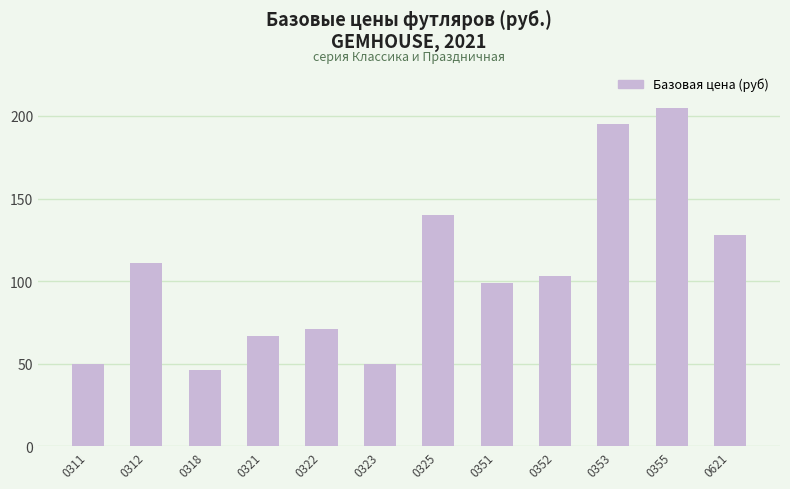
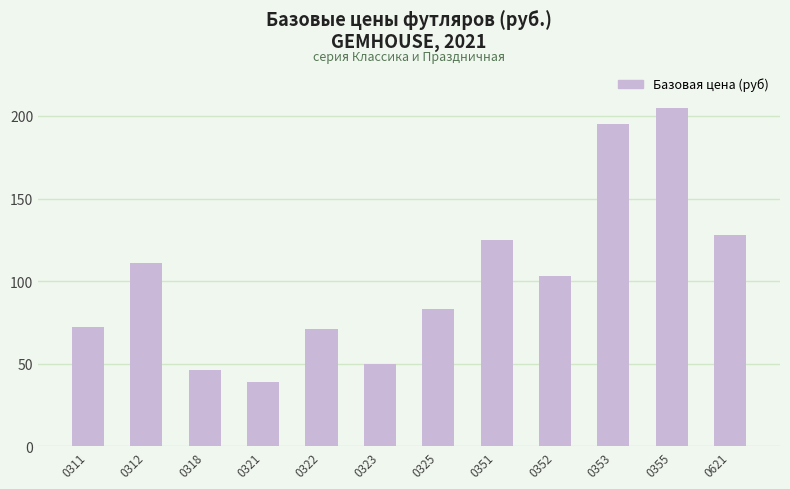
  {
-   "0311": 50,
+   "0311": 72,
    "0312": 111,
    "0318": 46,
-   "0321": 67,
+   "0321": 39,
    "0322": 71,
    "0323": 50,
-   "0325": 140,
-   "0351": 99,
+   "0325": 83,
+   "0351": 125,
    "0352": 103,
    "0353": 195,
    "0355": 205,
    "0621": 128
  }
